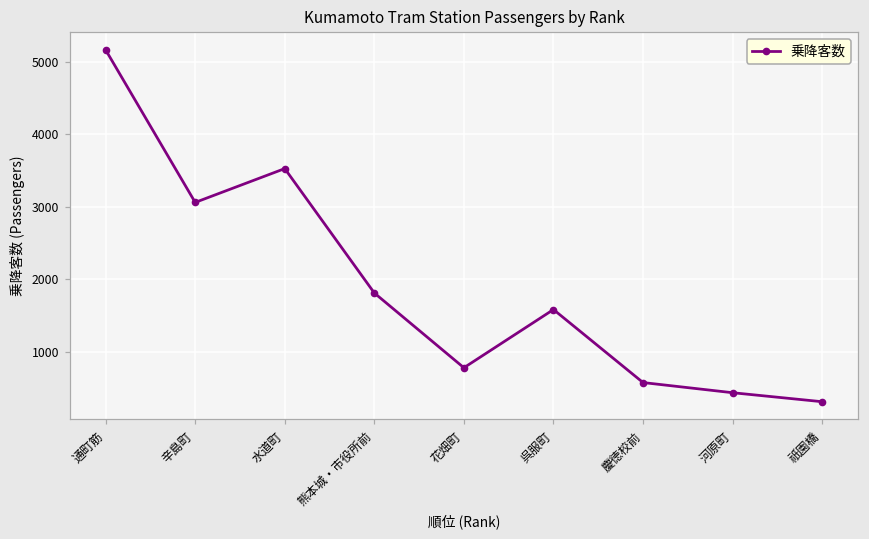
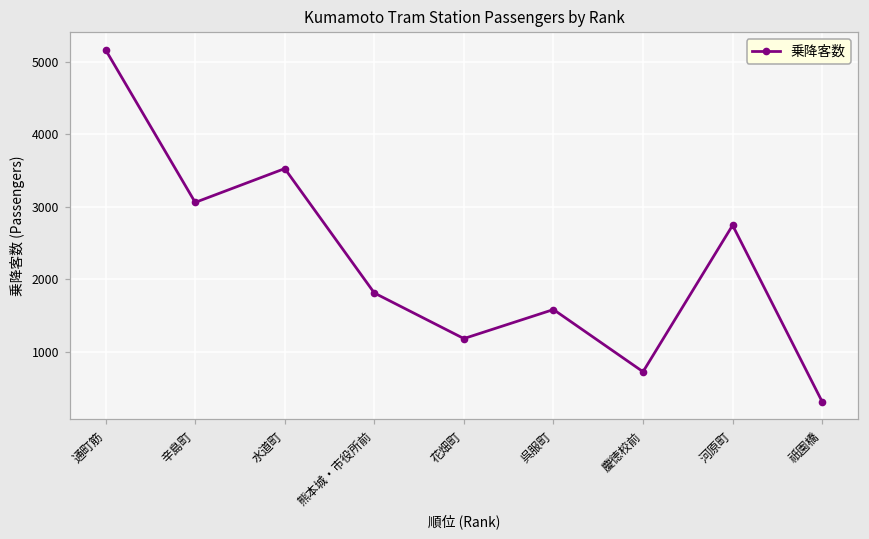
  {
    "通町筋": 5200,
    "辛島町": 3100,
    "水道町": 3500,
    "熊本城・市役所前": 1800,
-   "花畑町": 800,
+   "花畑町": 1200,
    "呉服町": 1600,
-   "慶徳校前": 600,
-   "河原町": 400,
+   "慶徳校前": 700,
+   "河原町": 2700,
    "祇園橋": 300
  }
